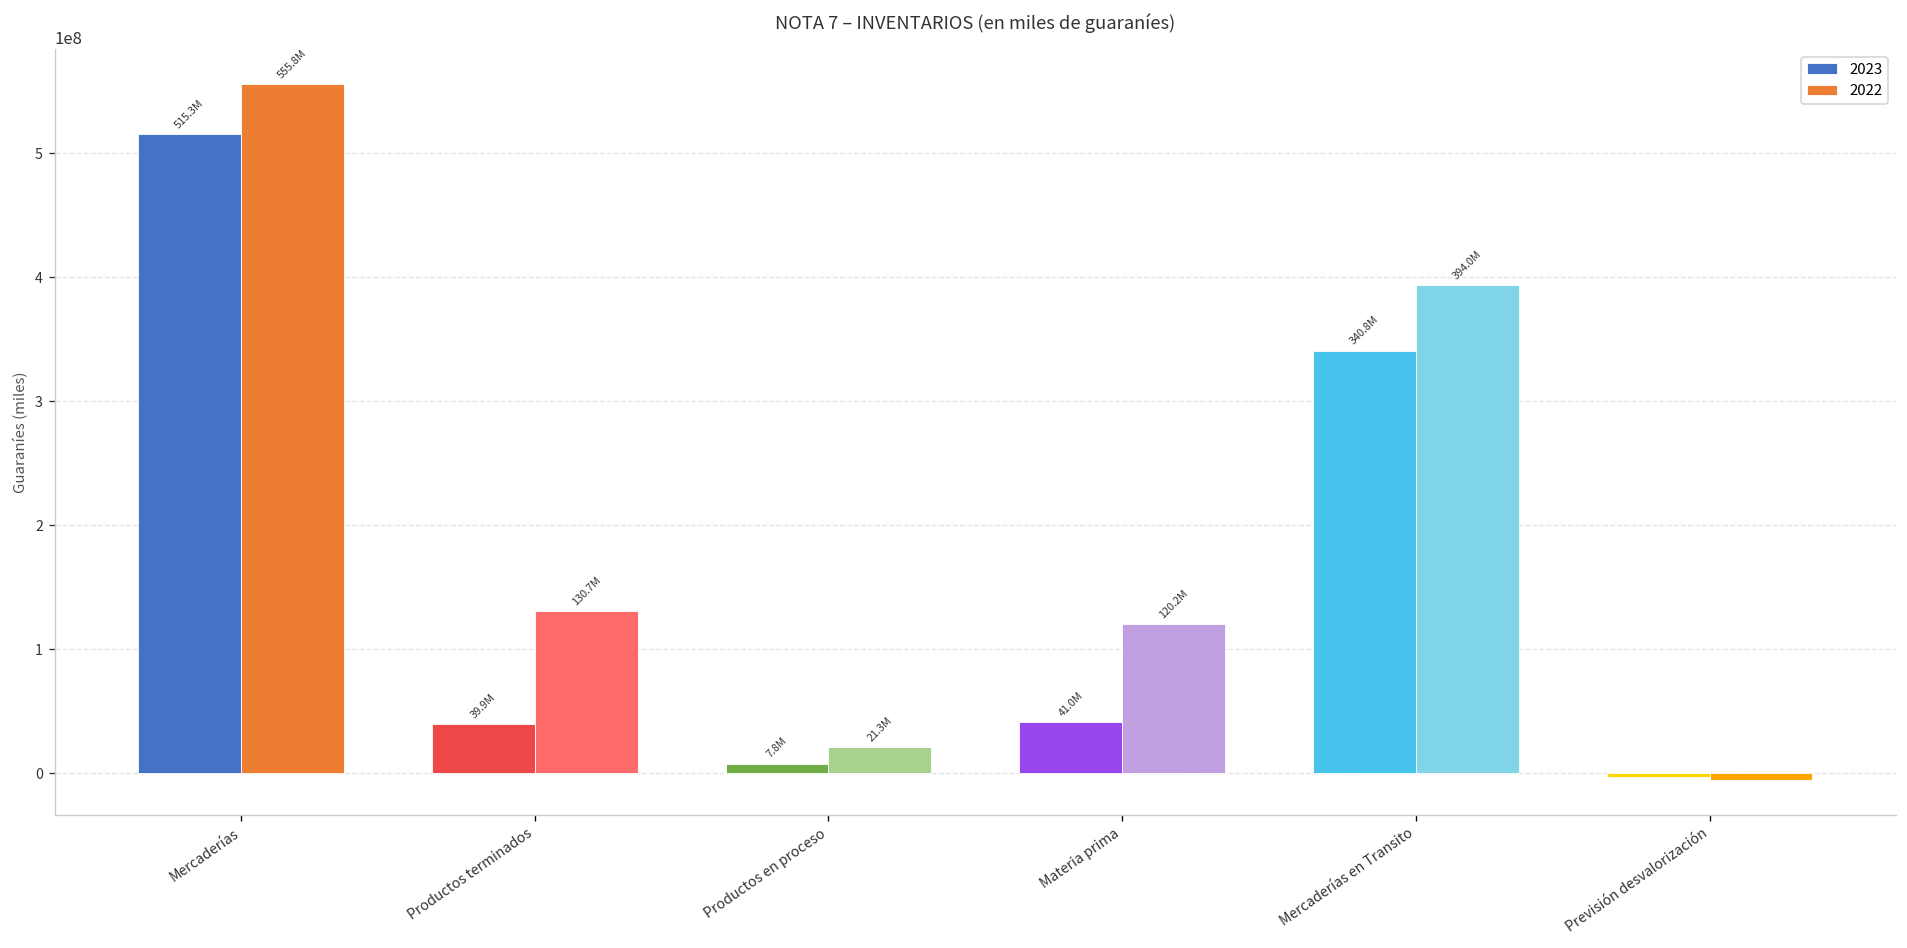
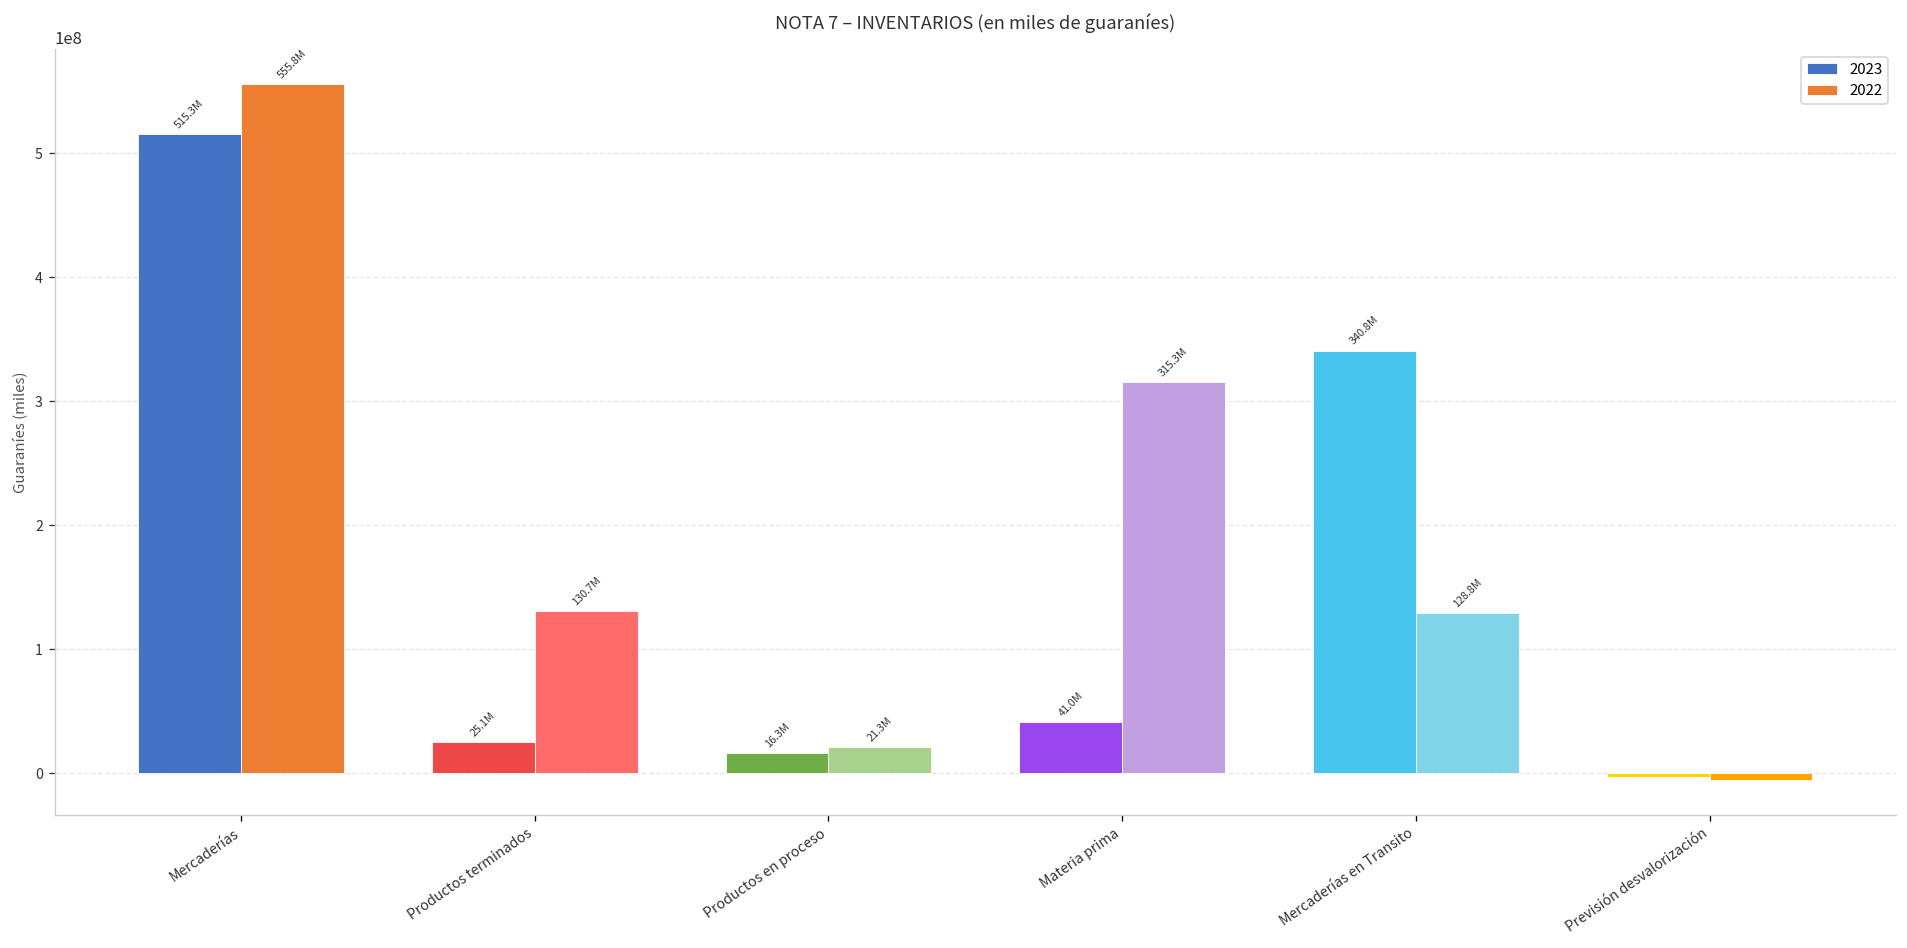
  {
    "2023": {
      "Mercaderías": "515.3M",
-     "Productos terminados": "39.9M",
-     "Productos en proceso": "7.8M",
+     "Productos terminados": "25.1M",
+     "Productos en proceso": "16.3M",
      "Materia prima": "41.0M",
      "Mercaderías en Transito": "340.8M"
    },
    "2022": {
      "Mercaderías": "555.8M",
      "Productos terminados": "130.7M",
      "Productos en proceso": "21.3M",
-     "Materia prima": "120.2M",
-     "Mercaderías en Transito": "394.0M"
+     "Materia prima": "315.3M",
+     "Mercaderías en Transito": "128.8M"
    }
  }
